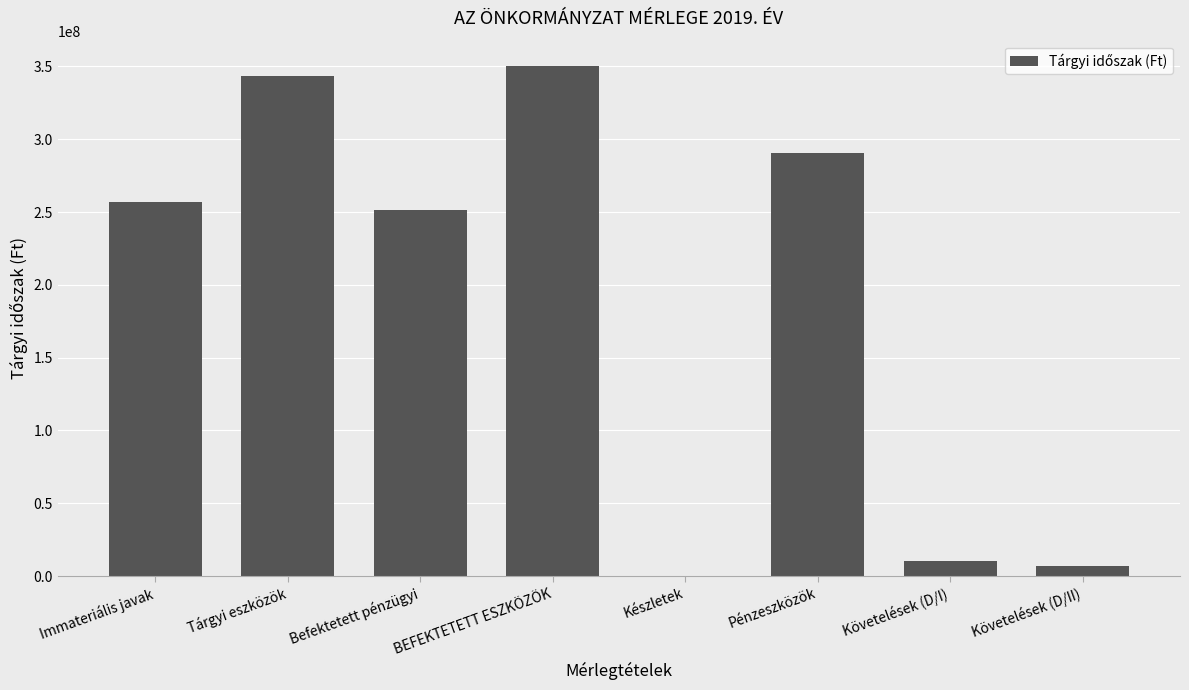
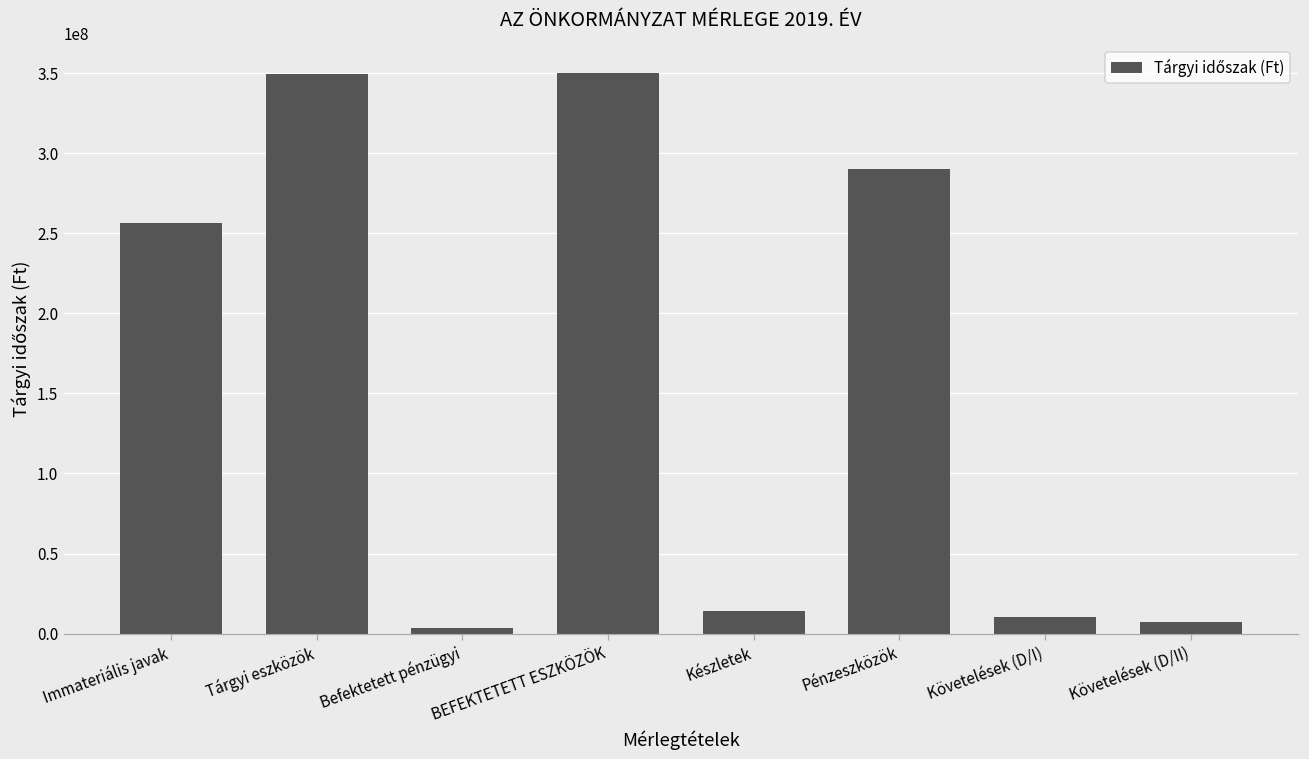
  {
    "Immateriális javak": 257000000,
-   "Tárgyi eszközök": 344000000,
-   "Befektetett pénzügyi": 252000000,
+   "Tárgyi eszközök": 349000000,
+   "Befektetett pénzügyi": 4000000,
    "BEFEKTETETT ESZKÖZÖK": 350000000,
-   "Készletek": 0,
+   "Készletek": 14000000,
    "Pénzeszközök": 290000000,
    "Követelések (D/I)": 10000000,
    "Követelések (D/II)": 7000000
  }
